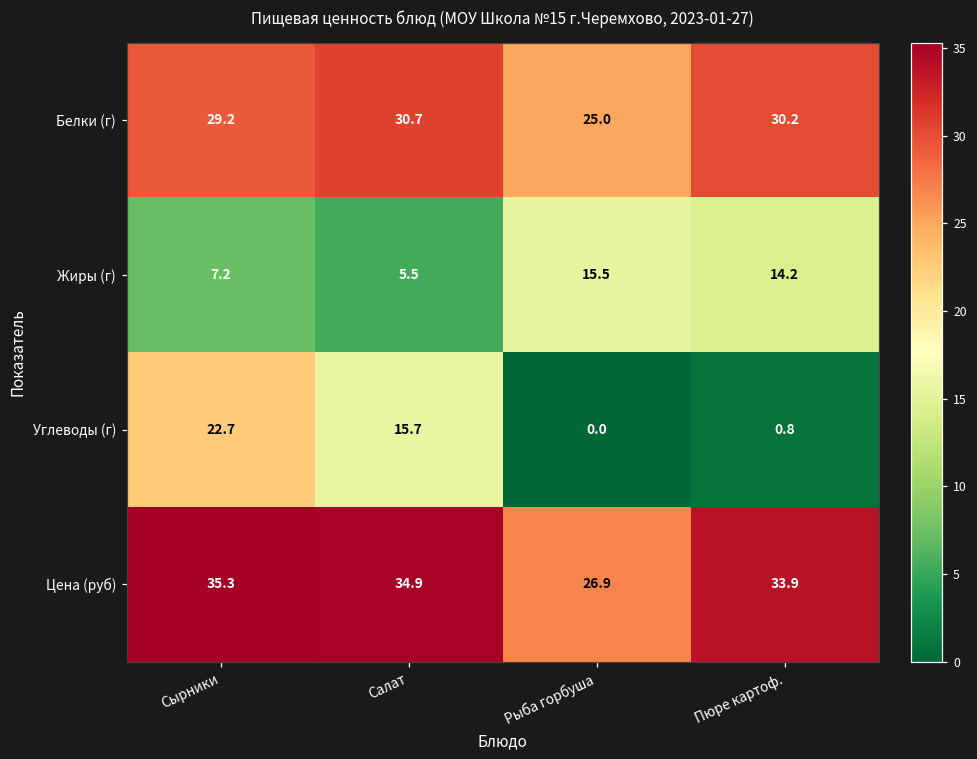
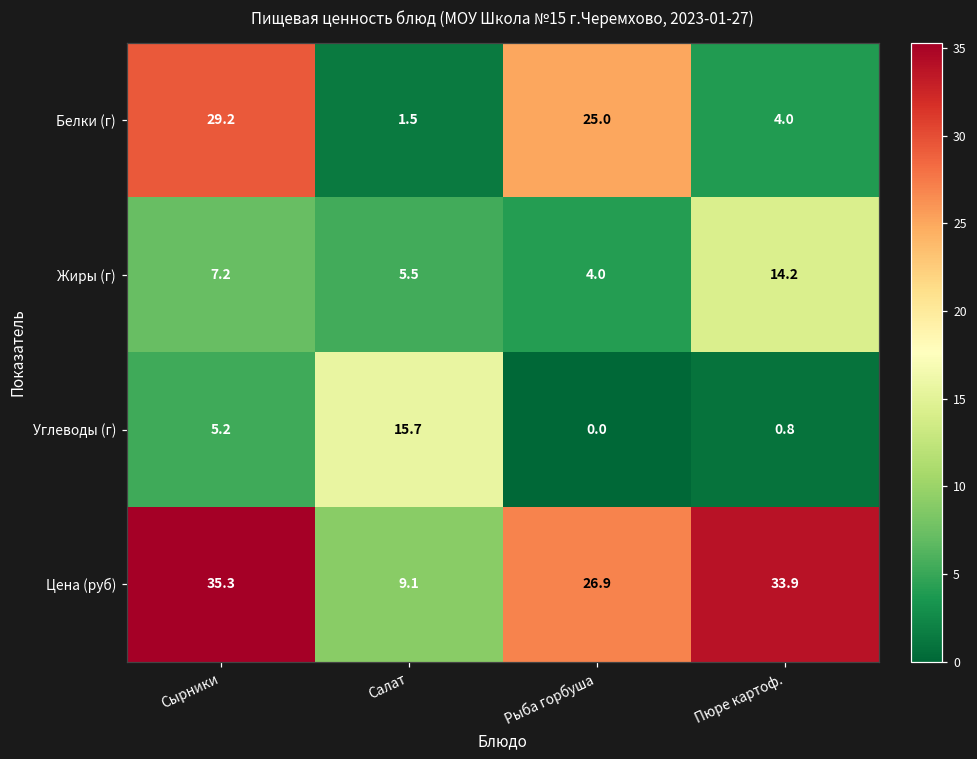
  {
    "Белки (г)": {
      "Сырники": 29.2,
-     "Салат": 30.7,
+     "Салат": 1.5,
      "Рыба горбуша": 25.0,
-     "Пюре картоф.": 30.2
+     "Пюре картоф.": 4.0
    },
    "Жиры (г)": {
      "Сырники": 7.2,
      "Салат": 5.5,
-     "Рыба горбуша": 15.5,
+     "Рыба горбуша": 4.0,
      "Пюре картоф.": 14.2
    },
    "Углеводы (г)": {
-     "Сырники": 22.7,
+     "Сырники": 5.2,
      "Салат": 15.7,
      "Рыба горбуша": 0.0,
      "Пюре картоф.": 0.8
    },
    "Цена (руб)": {
      "Сырники": 35.3,
-     "Салат": 34.9,
+     "Салат": 9.1,
      "Рыба горбуша": 26.9,
      "Пюре картоф.": 33.9
    }
  }
